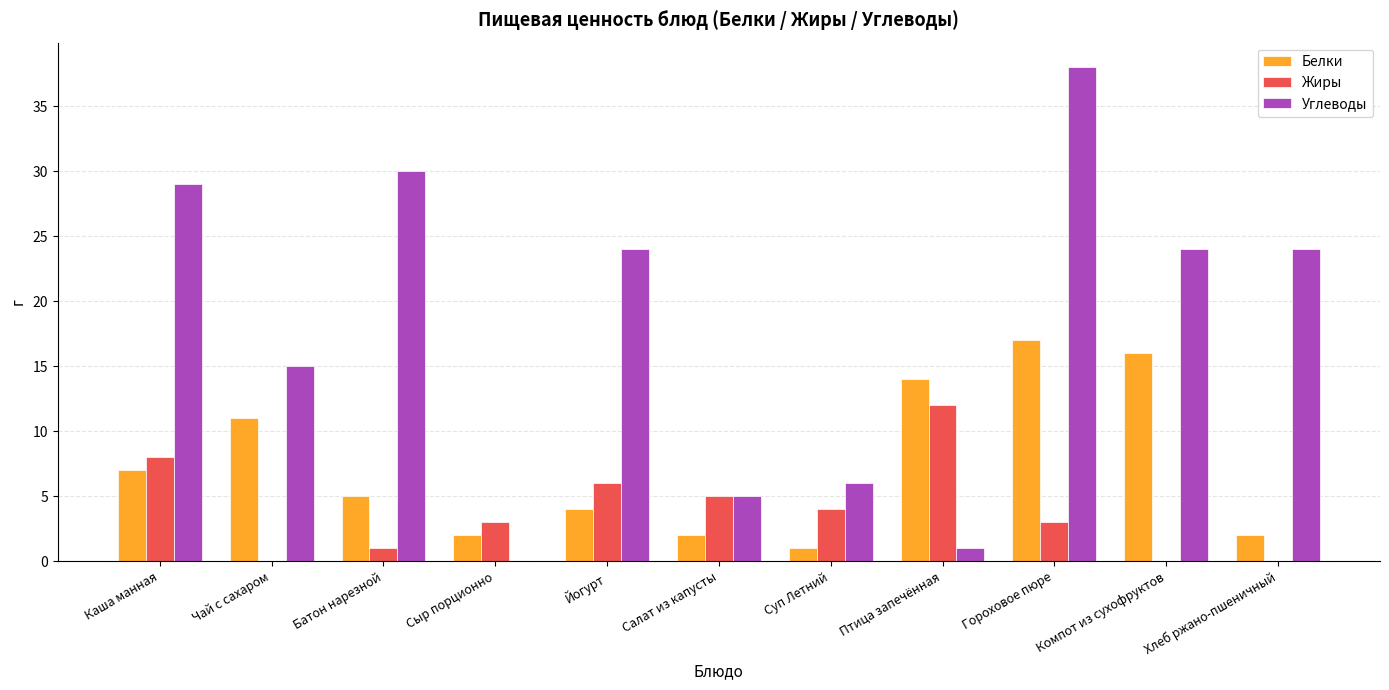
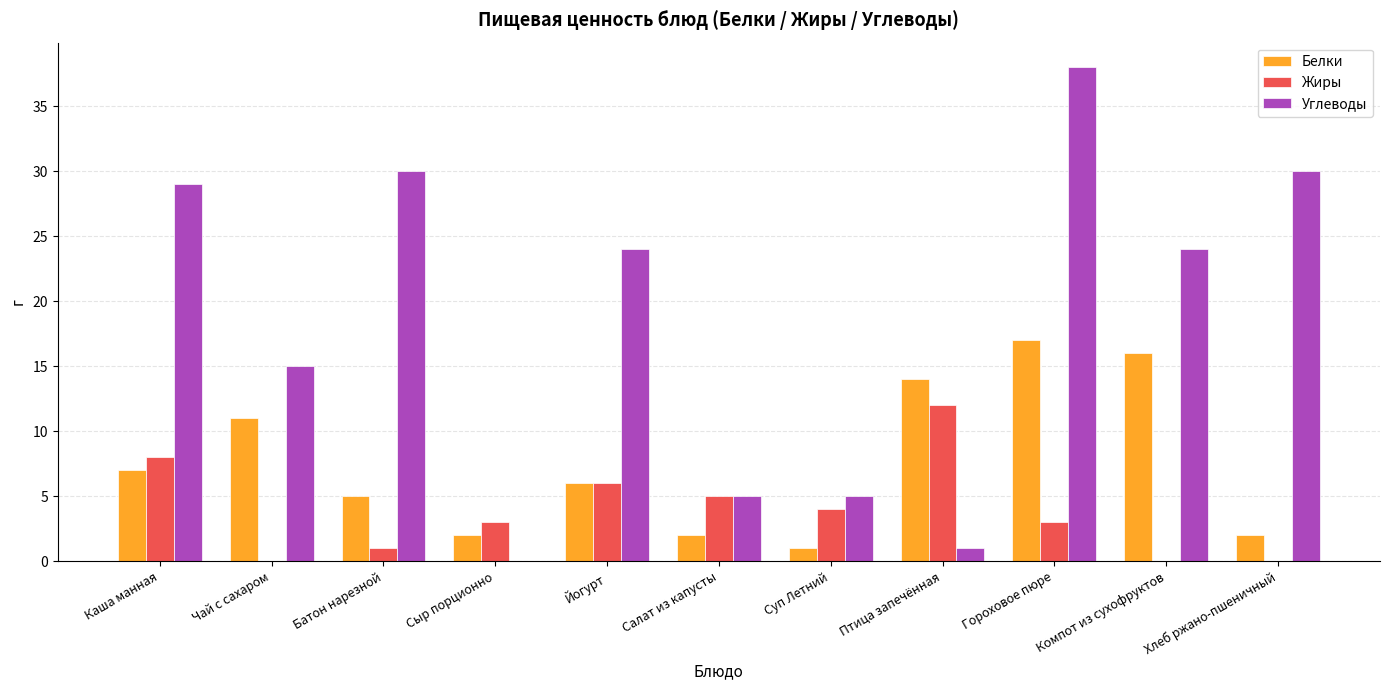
  {
    "Белки": {
      "Каша манная": 7,
      "Чай с сахаром": 11,
      "Батон нарезной": 5,
      "Сыр порционно": 2,
-     "Йогурт": 4,
+     "Йогурт": 6,
      "Салат из капусты": 2,
      "Суп Летний": 1,
      "Птица запечённая": 14,
      "Гороховое пюре": 17,
      "Компот из сухофруктов": 16,
      "Хлеб ржано-пшеничный": 2
    },
    "Жиры": {
      "Каша манная": 8,
      "Чай с сахаром": 0,
      "Батон нарезной": 1,
      "Сыр порционно": 3,
      "Йогурт": 6,
      "Салат из капусты": 5,
      "Суп Летний": 4,
      "Птица запечённая": 12,
      "Гороховое пюре": 3,
      "Компот из сухофруктов": 0,
      "Хлеб ржано-пшеничный": 0
    },
    "Углеводы": {
      "Каша манная": 29,
      "Чай с сахаром": 15,
      "Батон нарезной": 30,
      "Сыр порционно": 0,
      "Йогурт": 24,
      "Салат из капусты": 5,
-     "Суп Летний": 6,
+     "Суп Летний": 5,
      "Птица запечённая": 1,
      "Гороховое пюре": 38,
      "Компот из сухофруктов": 24,
-     "Хлеб ржано-пшеничный": 24
+     "Хлеб ржано-пшеничный": 30
    }
  }
